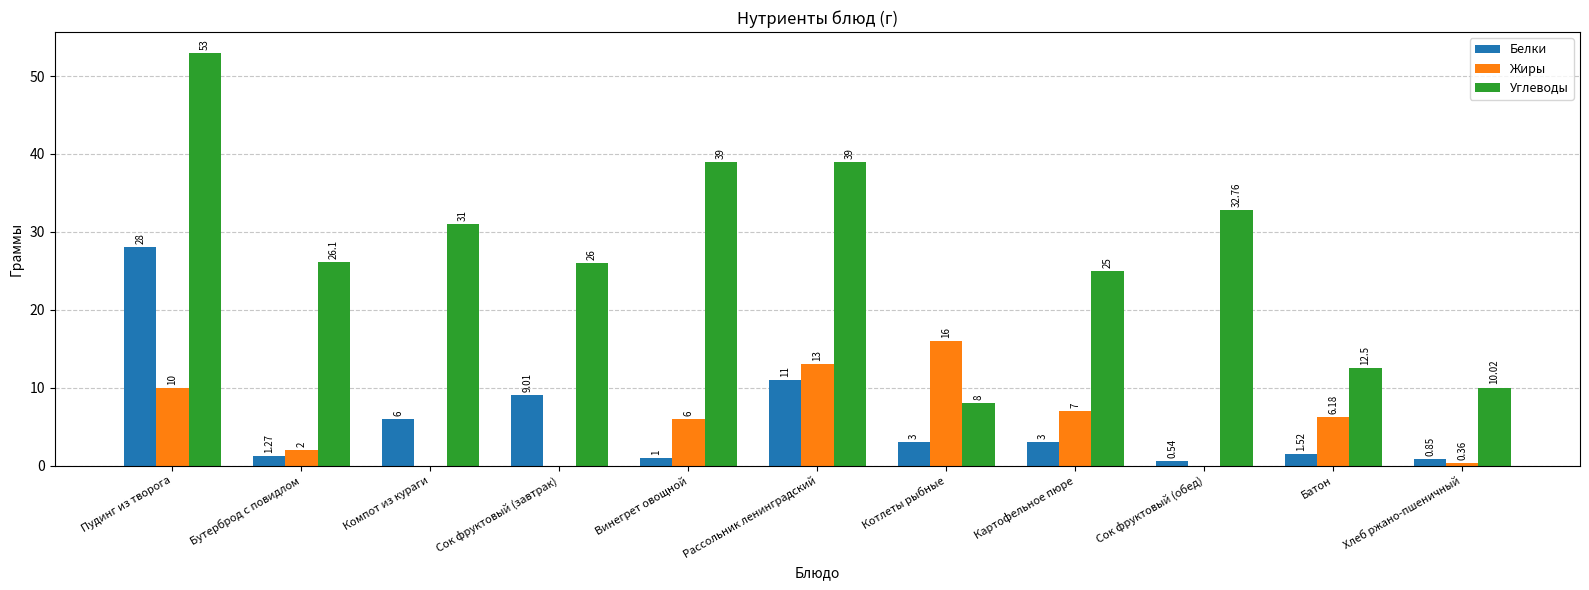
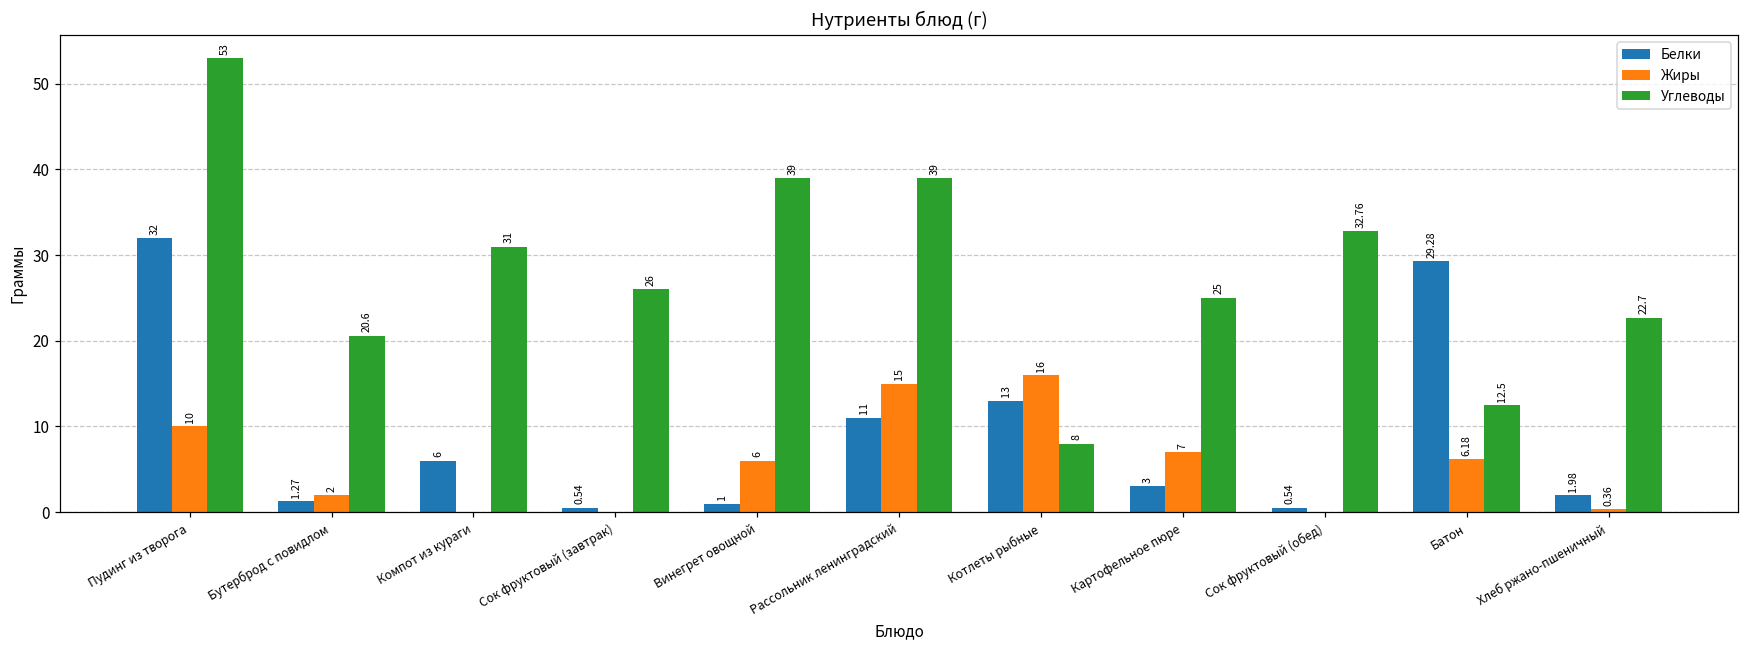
  {
    "Белки": {
-     "Пудинг из творога": 28,
+     "Пудинг из творога": 32,
      "Бутерброд с повидлом": 1.27,
      "Компот из кураги": 6,
-     "Сок фруктовый (завтрак)": 9.01,
+     "Сок фруктовый (завтрак)": 0.54,
      "Винегрет овощной": 1,
      "Рассольник ленинградский": 11,
-     "Котлеты рыбные": 3,
+     "Котлеты рыбные": 13,
      "Картофельное пюре": 3,
      "Сок фруктовый (обед)": 0.54,
-     "Батон": 1.52,
-     "Хлеб ржано-пшеничный": 0.85
+     "Батон": 29.28,
+     "Хлеб ржано-пшеничный": 1.98
    },
    "Жиры": {
      "Пудинг из творога": 10,
      "Бутерброд с повидлом": 2,
      "Винегрет овощной": 6,
-     "Рассольник ленинградский": 13,
+     "Рассольник ленинградский": 15,
      "Котлеты рыбные": 16,
      "Картофельное пюре": 7,
      "Батон": 6.18,
      "Хлеб ржано-пшеничный": 0.36
    },
    "Углеводы": {
      "Пудинг из творога": 53,
-     "Бутерброд с повидлом": 26.1,
+     "Бутерброд с повидлом": 20.6,
      "Компот из кураги": 31,
      "Сок фруктовый (завтрак)": 26,
      "Винегрет овощной": 39,
      "Рассольник ленинградский": 39,
      "Котлеты рыбные": 8,
      "Картофельное пюре": 25,
      "Сок фруктовый (обед)": 32.76,
      "Батон": 12.5,
-     "Хлеб ржано-пшеничный": 10.02
+     "Хлеб ржано-пшеничный": 22.7
    }
  }
